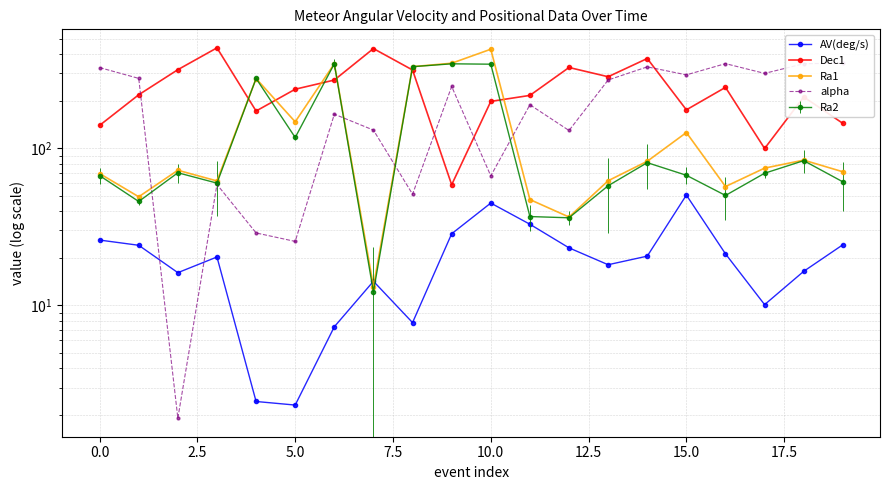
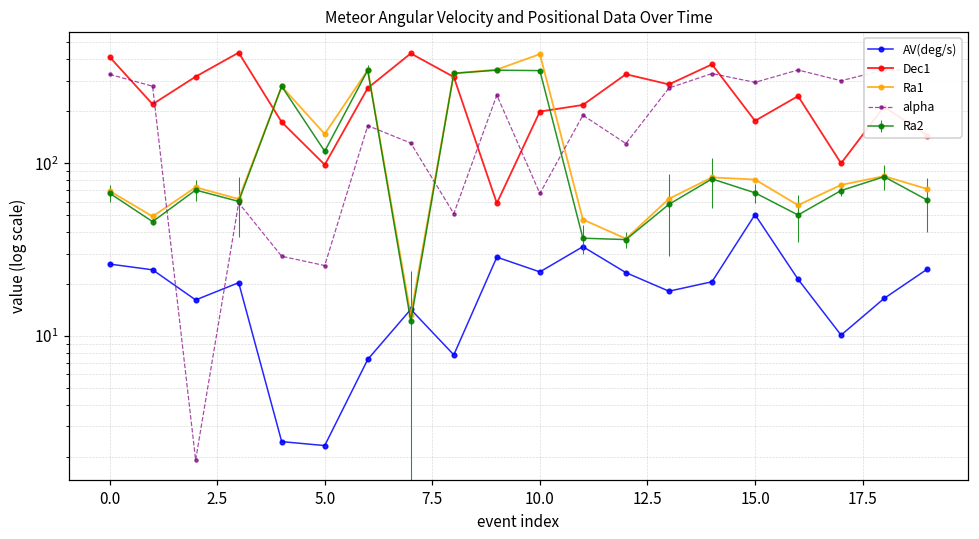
  {
    "AV(deg/s)": {
      "0.0": 26,
      "5.0": 2.3,
-     "10.0": 45,
+     "10.0": 23,
      "15.0": 50
    },
    "Dec1": {
-     "0.0": 140,
-     "5.0": 240,
+     "0.0": 410,
+     "5.0": 100,
      "10.0": 200,
      "15.0": 180
    },
    "Ra1": {
      "5.0": 150,
      "10.0": 430,
-     "15.0": 130
+     "15.0": 80
    },
    "alpha": {
      "0.0": 330,
      "5.0": 26,
      "10.0": 67,
      "15.0": 290
    }
  }
